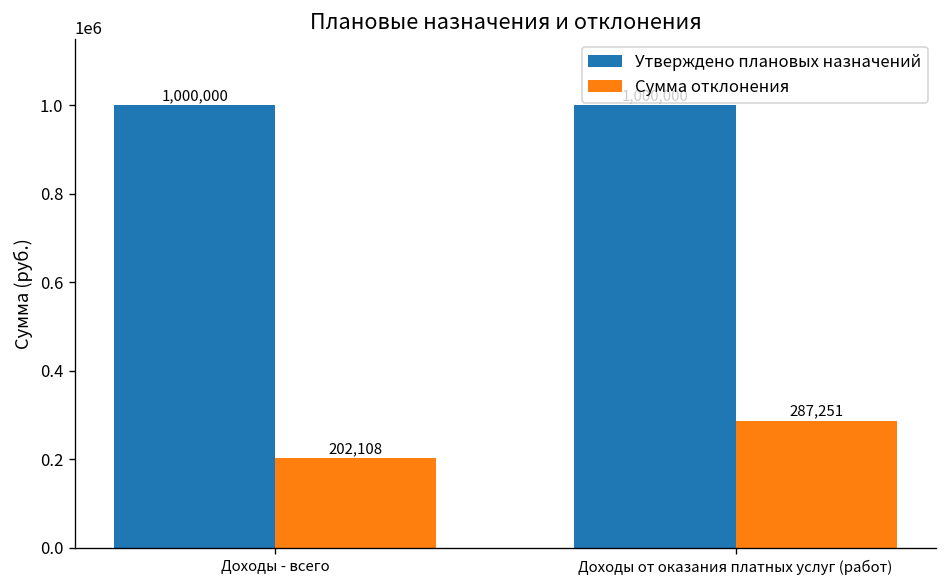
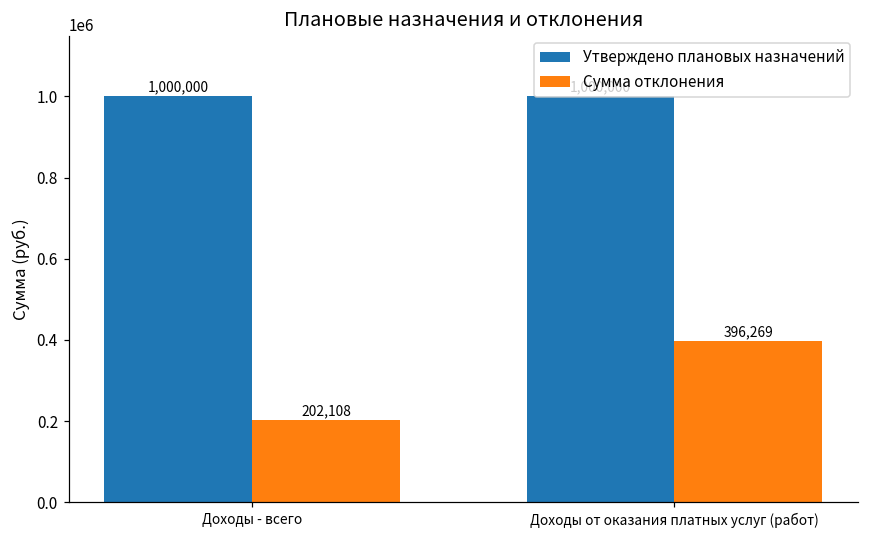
  {
    "Утверждено плановых назначений": {
      "Доходы - всего": "1,000,000"
    },
    "Сумма отклонения": {
      "Доходы - всего": "202,108",
-     "Доходы от оказания платных услуг (работ)": "287,251"
+     "Доходы от оказания платных услуг (работ)": "396,269"
    }
  }
